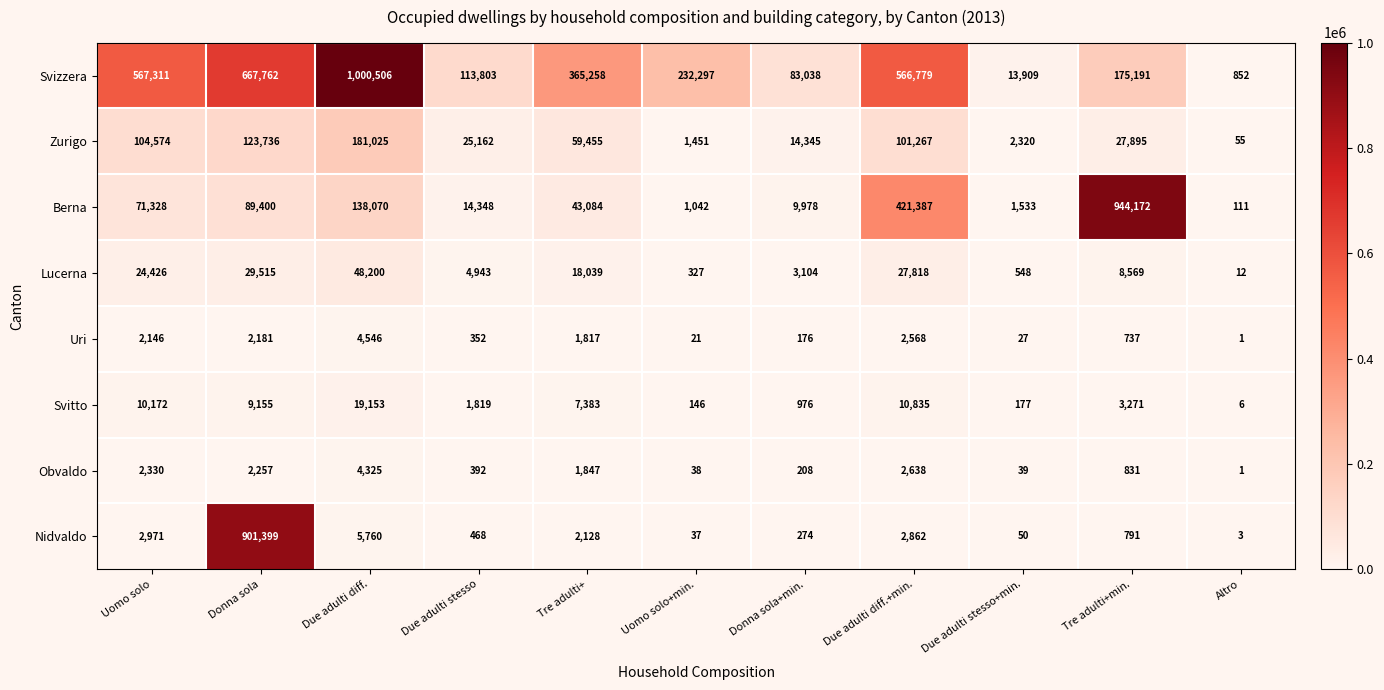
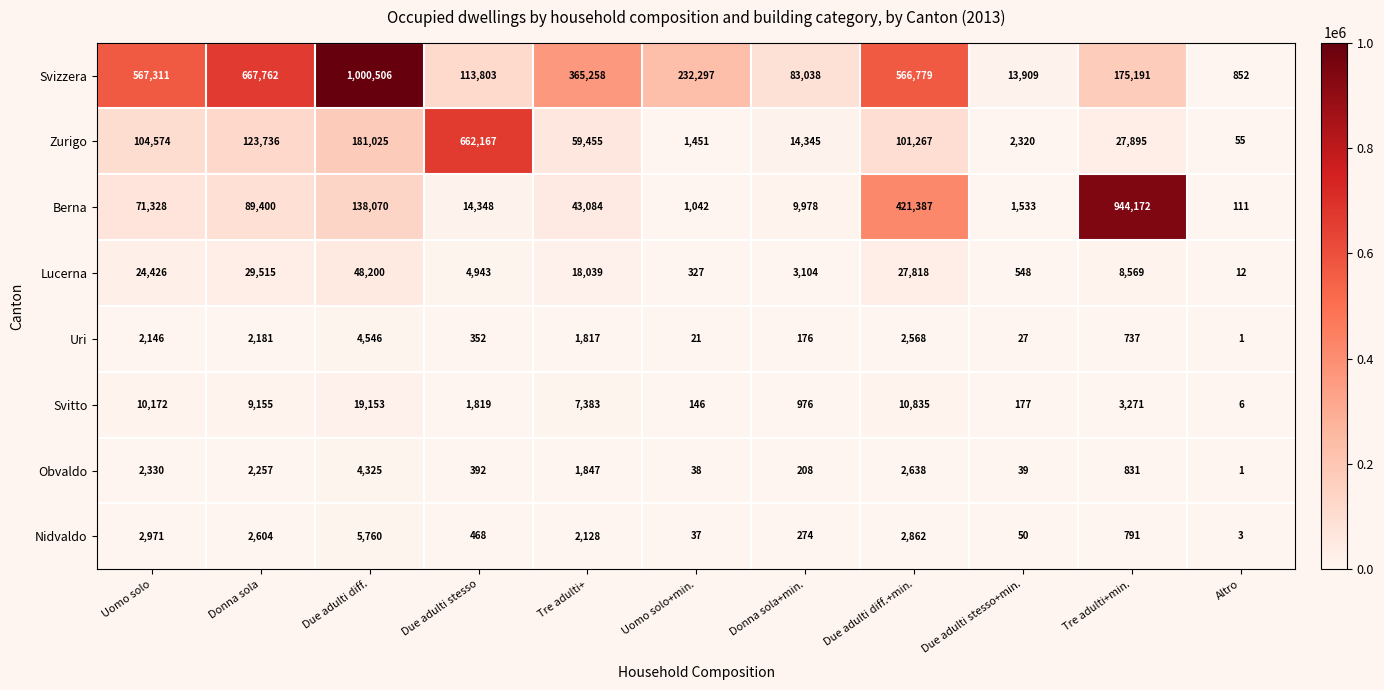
  {
    "Svizzera": {
      "Uomo solo": "567,311",
      "Donna sola": "667,762",
      "Due adulti diff.": "1,000,506",
      "Due adulti stesso": "113,803",
      "Tre adulti+": "365,258",
      "Uomo solo+min.": "232,297",
      "Donna sola+min.": "83,038",
      "Due adulti diff.+min.": "566,779",
      "Due adulti stesso+min.": "13,909",
      "Tre adulti+min.": "175,191",
      "Altro": "852"
    },
    "Zurigo": {
      "Uomo solo": "104,574",
      "Donna sola": "123,736",
      "Due adulti diff.": "181,025",
-     "Due adulti stesso": "25,162",
+     "Due adulti stesso": "662,167",
      "Tre adulti+": "59,455",
      "Uomo solo+min.": "1,451",
      "Donna sola+min.": "14,345",
      "Due adulti diff.+min.": "101,267",
      "Due adulti stesso+min.": "2,320",
      "Tre adulti+min.": "27,895",
      "Altro": "55"
    },
    "Berna": {
      "Uomo solo": "71,328",
      "Donna sola": "89,400",
      "Due adulti diff.": "138,070",
      "Due adulti stesso": "14,348",
      "Tre adulti+": "43,084",
      "Uomo solo+min.": "1,042",
      "Donna sola+min.": "9,978",
      "Due adulti diff.+min.": "421,387",
      "Due adulti stesso+min.": "1,533",
      "Tre adulti+min.": "944,172",
      "Altro": "111"
    },
    "Lucerna": {
      "Uomo solo": "24,426",
      "Donna sola": "29,515",
      "Due adulti diff.": "48,200",
      "Due adulti stesso": "4,943",
      "Tre adulti+": "18,039",
      "Uomo solo+min.": "327",
      "Donna sola+min.": "3,104",
      "Due adulti diff.+min.": "27,818",
      "Due adulti stesso+min.": "548",
      "Tre adulti+min.": "8,569",
      "Altro": "12"
    },
    "Uri": {
      "Uomo solo": "2,146",
      "Donna sola": "2,181",
      "Due adulti diff.": "4,546",
      "Due adulti stesso": "352",
      "Tre adulti+": "1,817",
      "Uomo solo+min.": "21",
      "Donna sola+min.": "176",
      "Due adulti diff.+min.": "2,568",
      "Due adulti stesso+min.": "27",
      "Tre adulti+min.": "737",
      "Altro": "1"
    },
    "Svitto": {
      "Uomo solo": "10,172",
      "Donna sola": "9,155",
      "Due adulti diff.": "19,153",
      "Due adulti stesso": "1,819",
      "Tre adulti+": "7,383",
      "Uomo solo+min.": "146",
      "Donna sola+min.": "976",
      "Due adulti diff.+min.": "10,835",
      "Due adulti stesso+min.": "177",
      "Tre adulti+min.": "3,271",
      "Altro": "6"
    },
    "Obvaldo": {
      "Uomo solo": "2,330",
      "Donna sola": "2,257",
      "Due adulti diff.": "4,325",
      "Due adulti stesso": "392",
      "Tre adulti+": "1,847",
      "Uomo solo+min.": "38",
      "Donna sola+min.": "208",
      "Due adulti diff.+min.": "2,638",
      "Due adulti stesso+min.": "39",
      "Tre adulti+min.": "831",
      "Altro": "1"
    },
    "Nidvaldo": {
      "Uomo solo": "2,971",
-     "Donna sola": "901,399",
+     "Donna sola": "2,604",
      "Due adulti diff.": "5,760",
      "Due adulti stesso": "468",
      "Tre adulti+": "2,128",
      "Uomo solo+min.": "37",
      "Donna sola+min.": "274",
      "Due adulti diff.+min.": "2,862",
      "Due adulti stesso+min.": "50",
      "Tre adulti+min.": "791",
      "Altro": "3"
    }
  }
